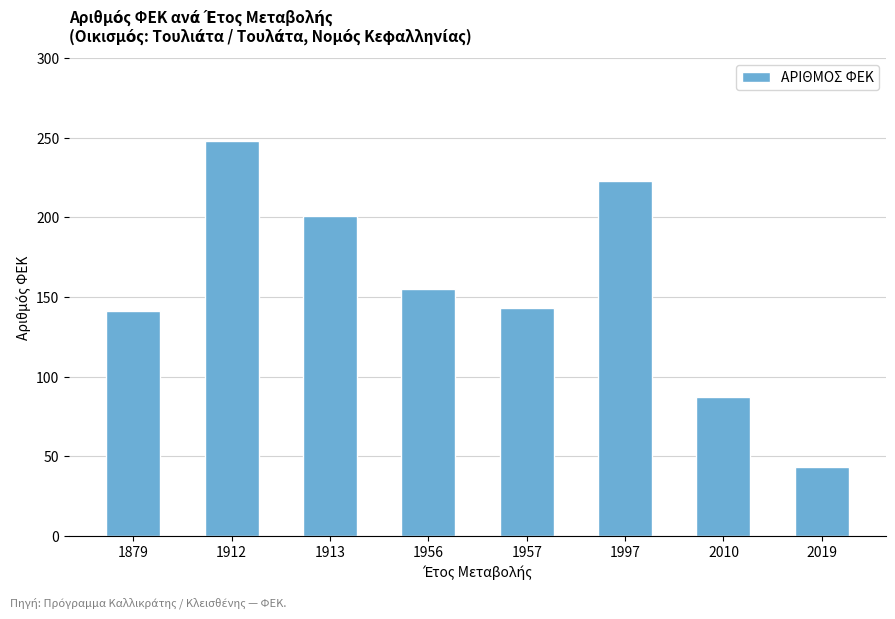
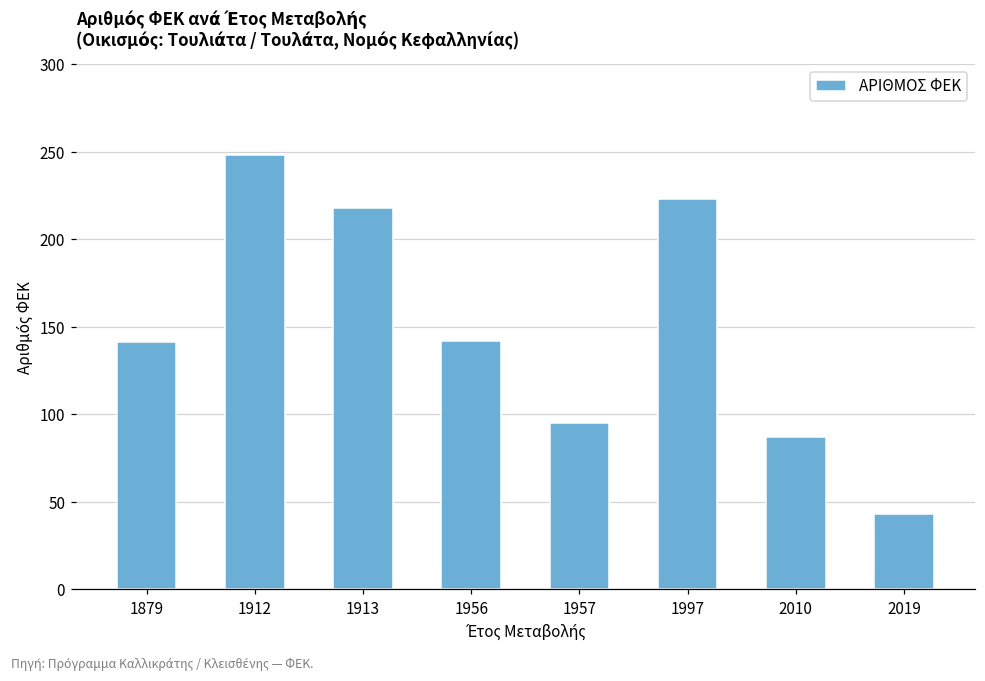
  {
    "1879": 141,
    "1912": 248,
-   "1913": 201,
-   "1956": 155,
-   "1957": 143,
+   "1913": 218,
+   "1956": 142,
+   "1957": 95,
    "1997": 223,
    "2010": 87,
    "2019": 43
  }
